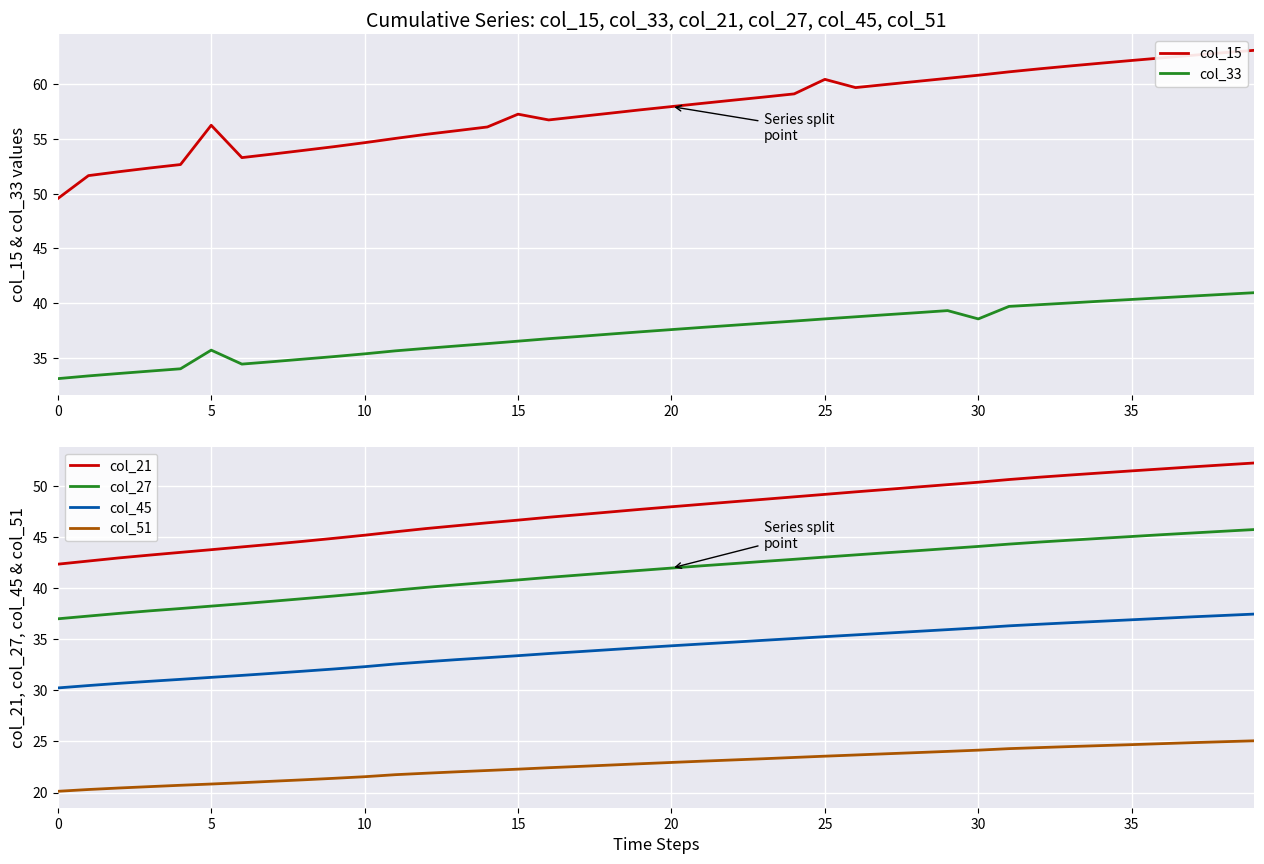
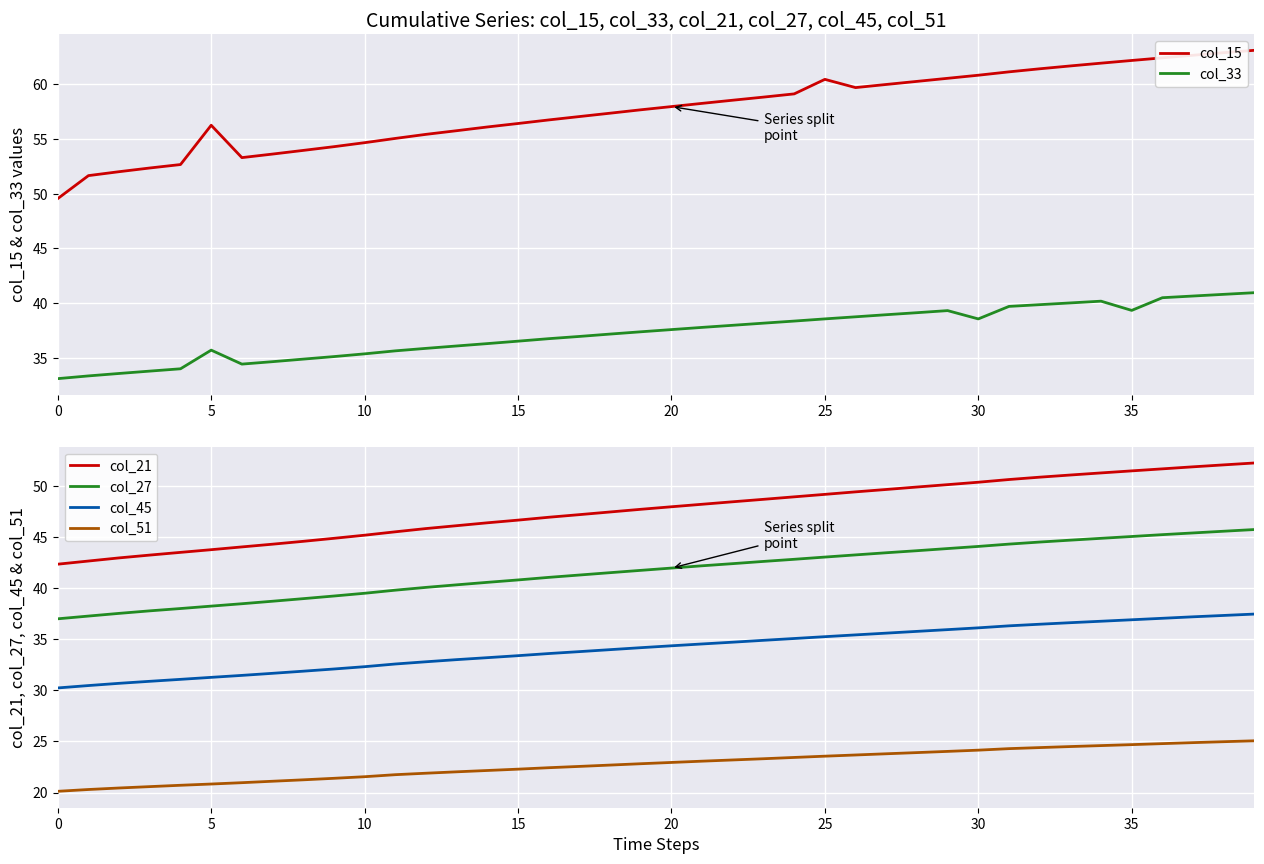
  {
    "Cumulative Series: col_15, col_33, col_21, col_27, col_45, col_51": {
      "col_15": {
        "0": 49.5,
        "5": 56.2,
        "10": 54.6,
-       "15": 57.2,
+       "15": 56.4,
        "20": 57.9,
        "25": 60.4,
        "30": 60.8,
        "35": 62.1
      },
      "col_33": {
        "0": 33.1,
        "5": 35.7,
        "10": 35.4,
        "15": 36.5,
        "20": 37.6,
        "25": 38.6,
        "30": 38.6,
-       "35": 40.3
+       "35": 39.3
      }
    }
  }
